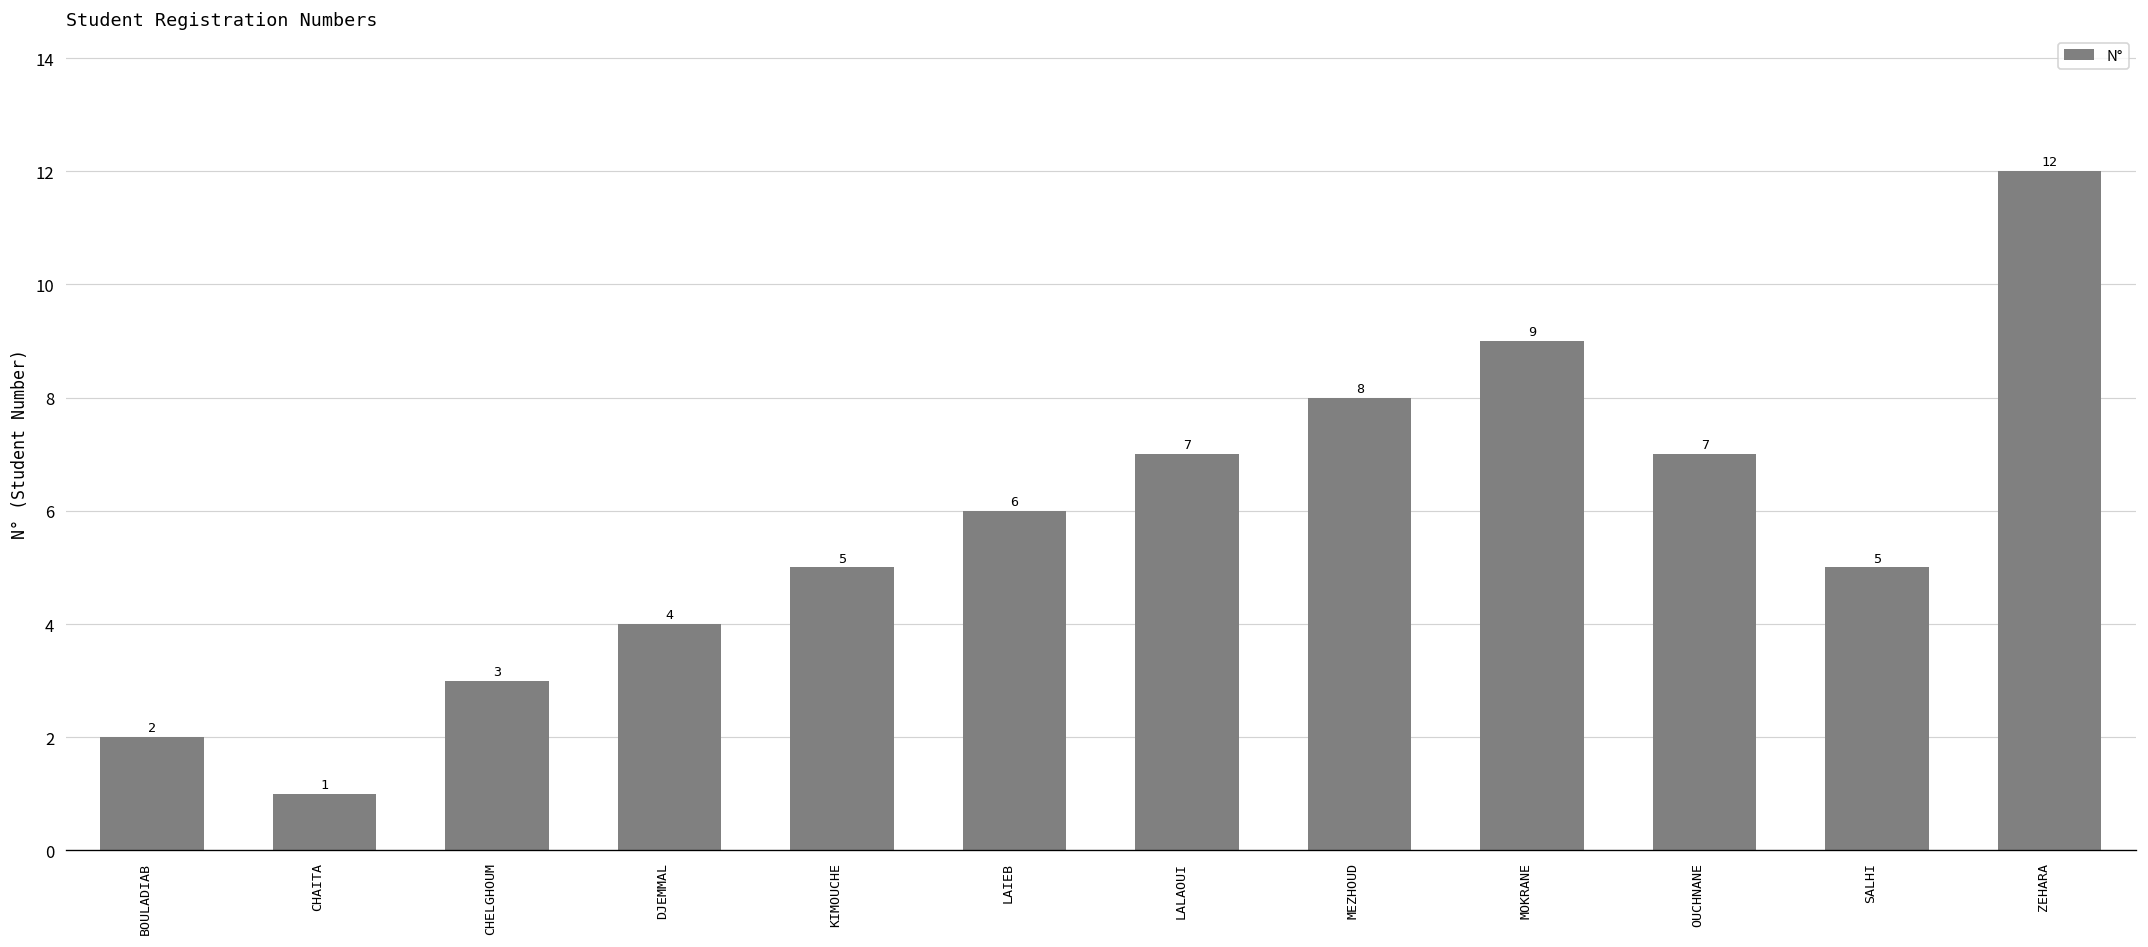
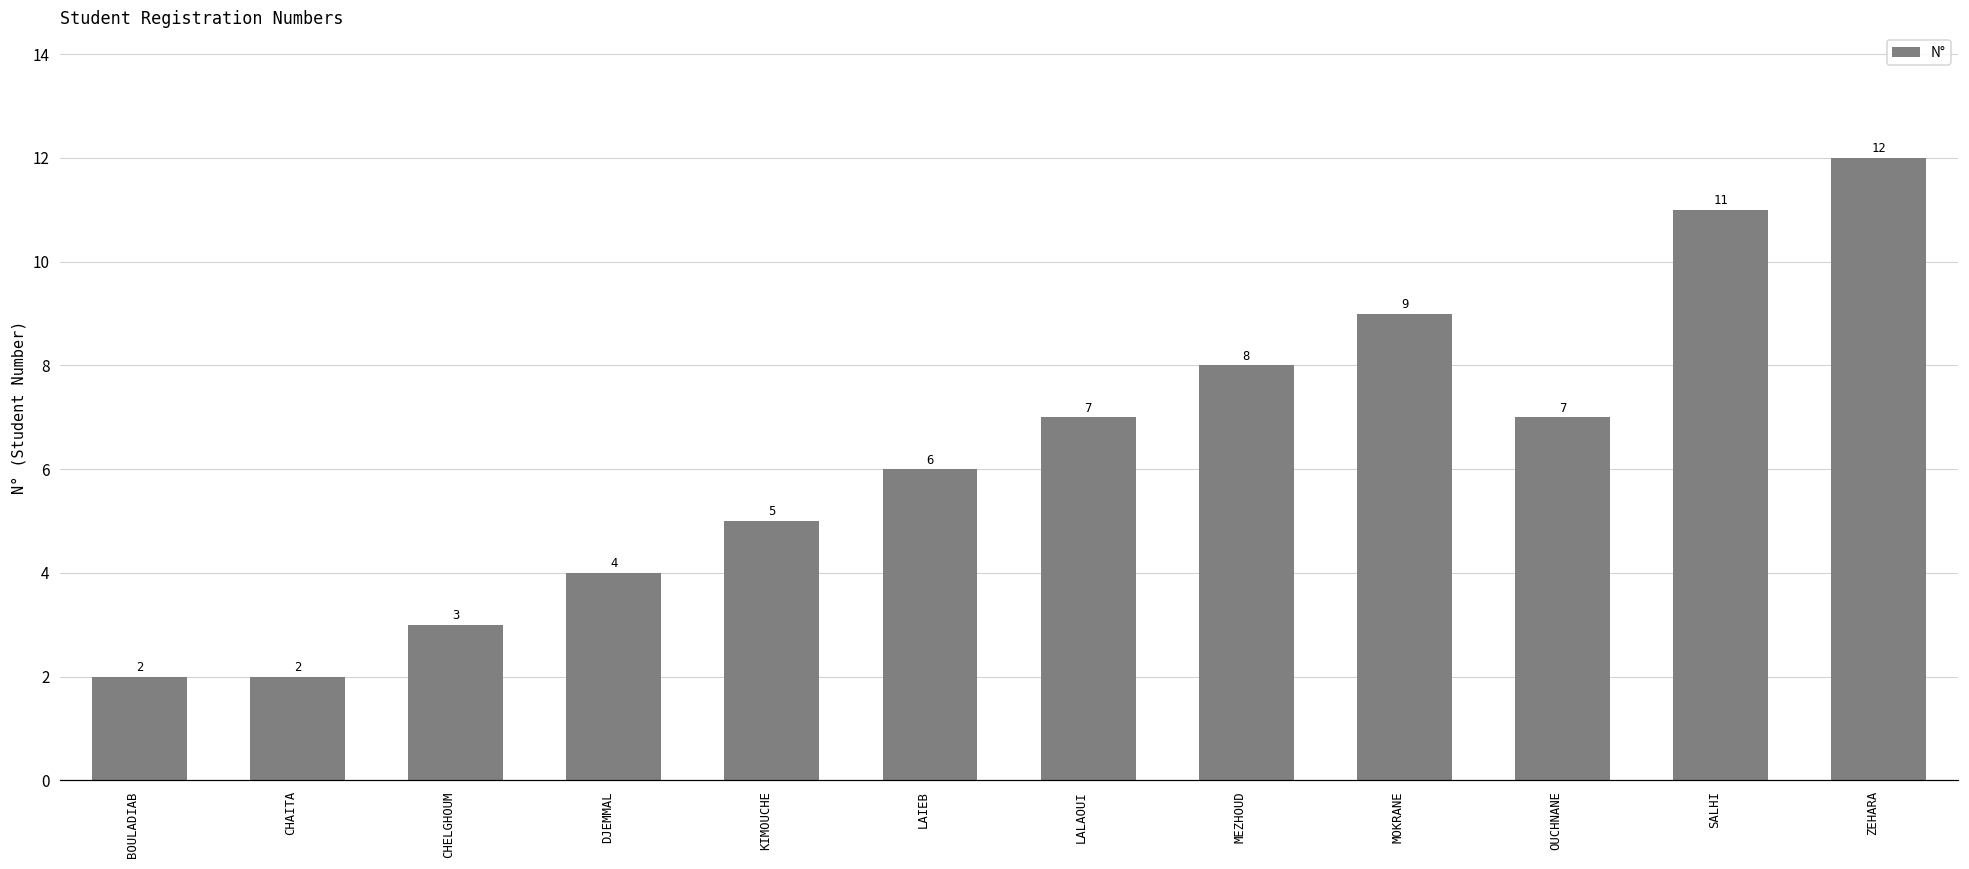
  {
    "BOULADIAB": 2,
-   "CHAITA": 1,
+   "CHAITA": 2,
    "CHELGHOUM": 3,
    "DJEMMAL": 4,
    "KIMOUCHE": 5,
    "LAIEB": 6,
    "LALAOUI": 7,
    "MEZHOUD": 8,
    "MOKRANE": 9,
    "OUCHNANE": 7,
-   "SALHI": 5,
+   "SALHI": 11,
    "ZEHARA": 12
  }
